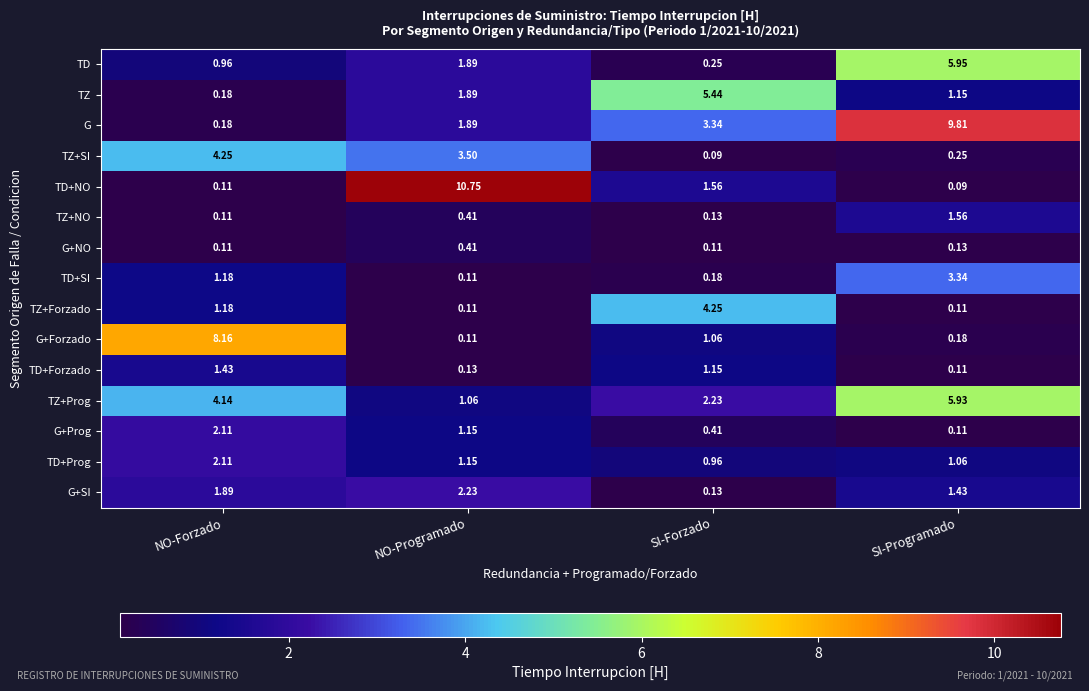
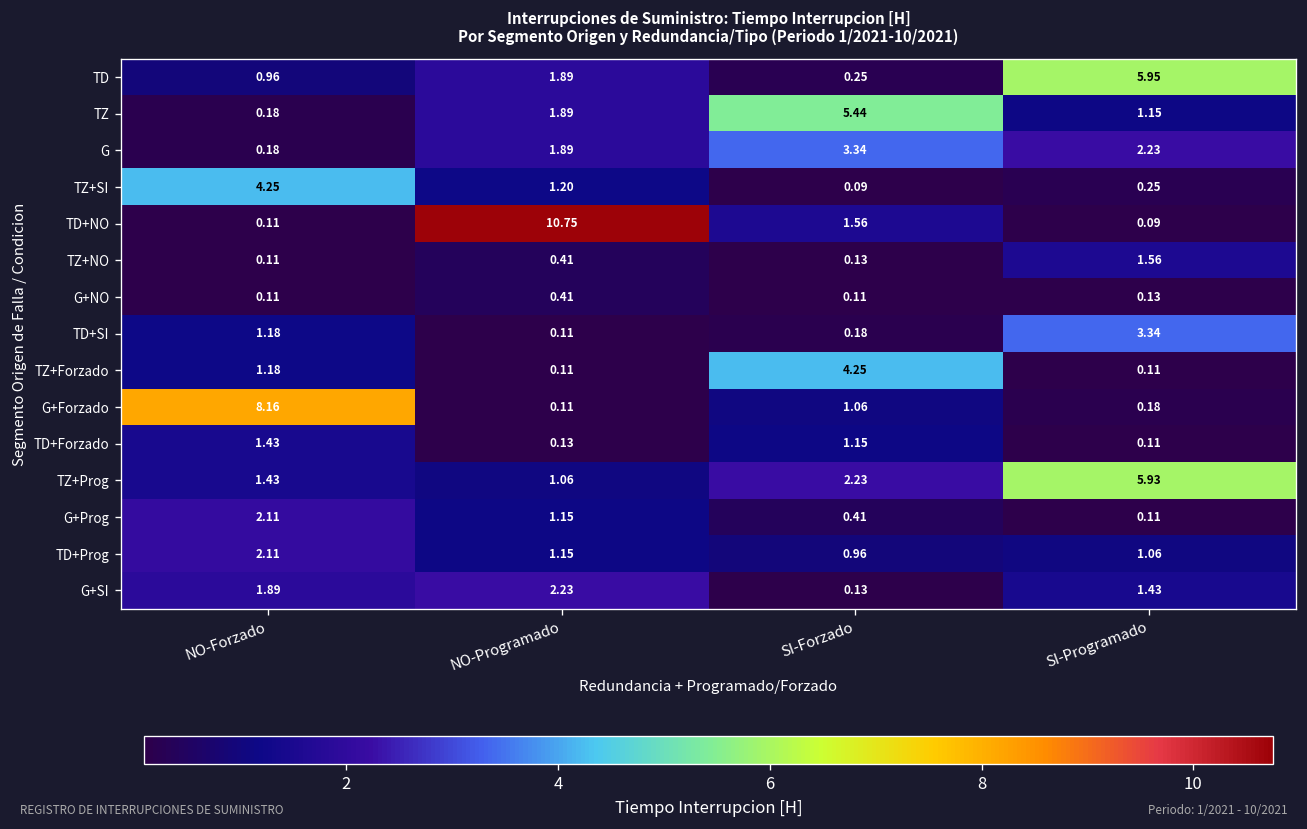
  {
    "TD": {
      "NO-Forzado": 0.96,
      "NO-Programado": 1.89,
      "SI-Forzado": 0.25,
      "SI-Programado": 5.95
    },
    "TZ": {
      "NO-Forzado": 0.18,
      "NO-Programado": 1.89,
      "SI-Forzado": 5.44,
      "SI-Programado": 1.15
    },
    "G": {
      "NO-Forzado": 0.18,
      "NO-Programado": 1.89,
      "SI-Forzado": 3.34,
-     "SI-Programado": 9.81
+     "SI-Programado": 2.23
    },
    "TZ+SI": {
      "NO-Forzado": 4.25,
-     "NO-Programado": 3.50,
+     "NO-Programado": 1.20,
      "SI-Forzado": 0.09,
      "SI-Programado": 0.25
    },
    "TD+NO": {
      "NO-Forzado": 0.11,
      "NO-Programado": 10.75,
      "SI-Forzado": 1.56,
      "SI-Programado": 0.09
    },
    "TZ+NO": {
      "NO-Forzado": 0.11,
      "NO-Programado": 0.41,
      "SI-Forzado": 0.13,
      "SI-Programado": 1.56
    },
    "G+NO": {
      "NO-Forzado": 0.11,
      "NO-Programado": 0.41,
      "SI-Forzado": 0.11,
      "SI-Programado": 0.13
    },
    "TD+SI": {
      "NO-Forzado": 1.18,
      "NO-Programado": 0.11,
      "SI-Forzado": 0.18,
      "SI-Programado": 3.34
    },
    "TZ+Forzado": {
      "NO-Forzado": 1.18,
      "NO-Programado": 0.11,
      "SI-Forzado": 4.25,
      "SI-Programado": 0.11
    },
    "G+Forzado": {
      "NO-Forzado": 8.16,
      "NO-Programado": 0.11,
      "SI-Forzado": 1.06,
      "SI-Programado": 0.18
    },
    "TD+Forzado": {
      "NO-Forzado": 1.43,
      "NO-Programado": 0.13,
      "SI-Forzado": 1.15,
      "SI-Programado": 0.11
    },
    "TZ+Prog": {
-     "NO-Forzado": 4.14,
+     "NO-Forzado": 1.43,
      "NO-Programado": 1.06,
      "SI-Forzado": 2.23,
      "SI-Programado": 5.93
    },
    "G+Prog": {
      "NO-Forzado": 2.11,
      "NO-Programado": 1.15,
      "SI-Forzado": 0.41,
      "SI-Programado": 0.11
    },
    "TD+Prog": {
      "NO-Forzado": 2.11,
      "NO-Programado": 1.15,
      "SI-Forzado": 0.96,
      "SI-Programado": 1.06
    },
    "G+SI": {
      "NO-Forzado": 1.89,
      "NO-Programado": 2.23,
      "SI-Forzado": 0.13,
      "SI-Programado": 1.43
    }
  }
